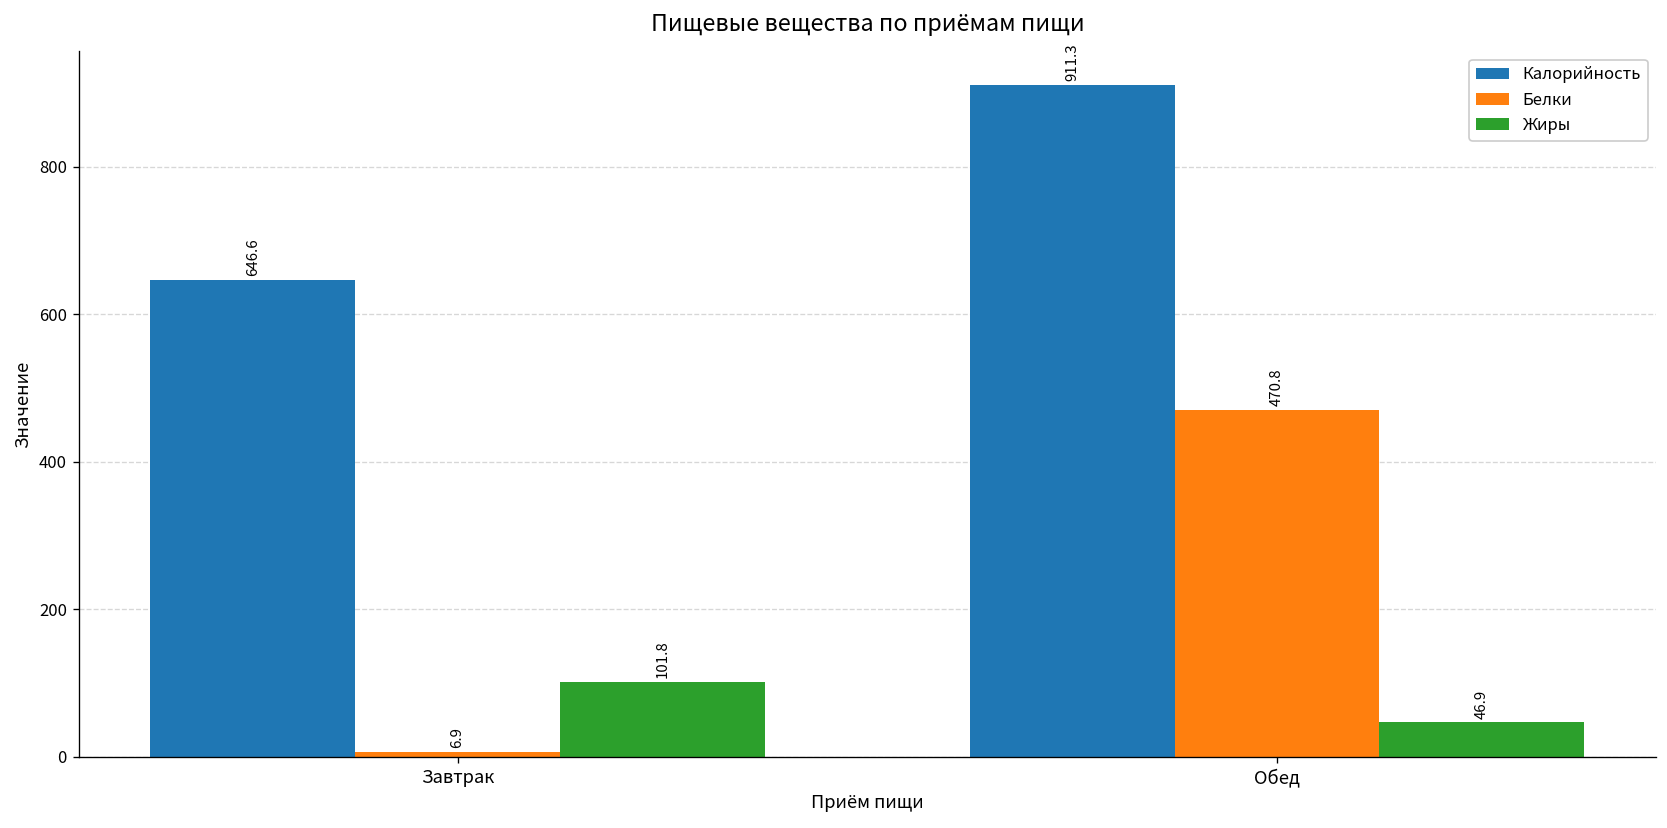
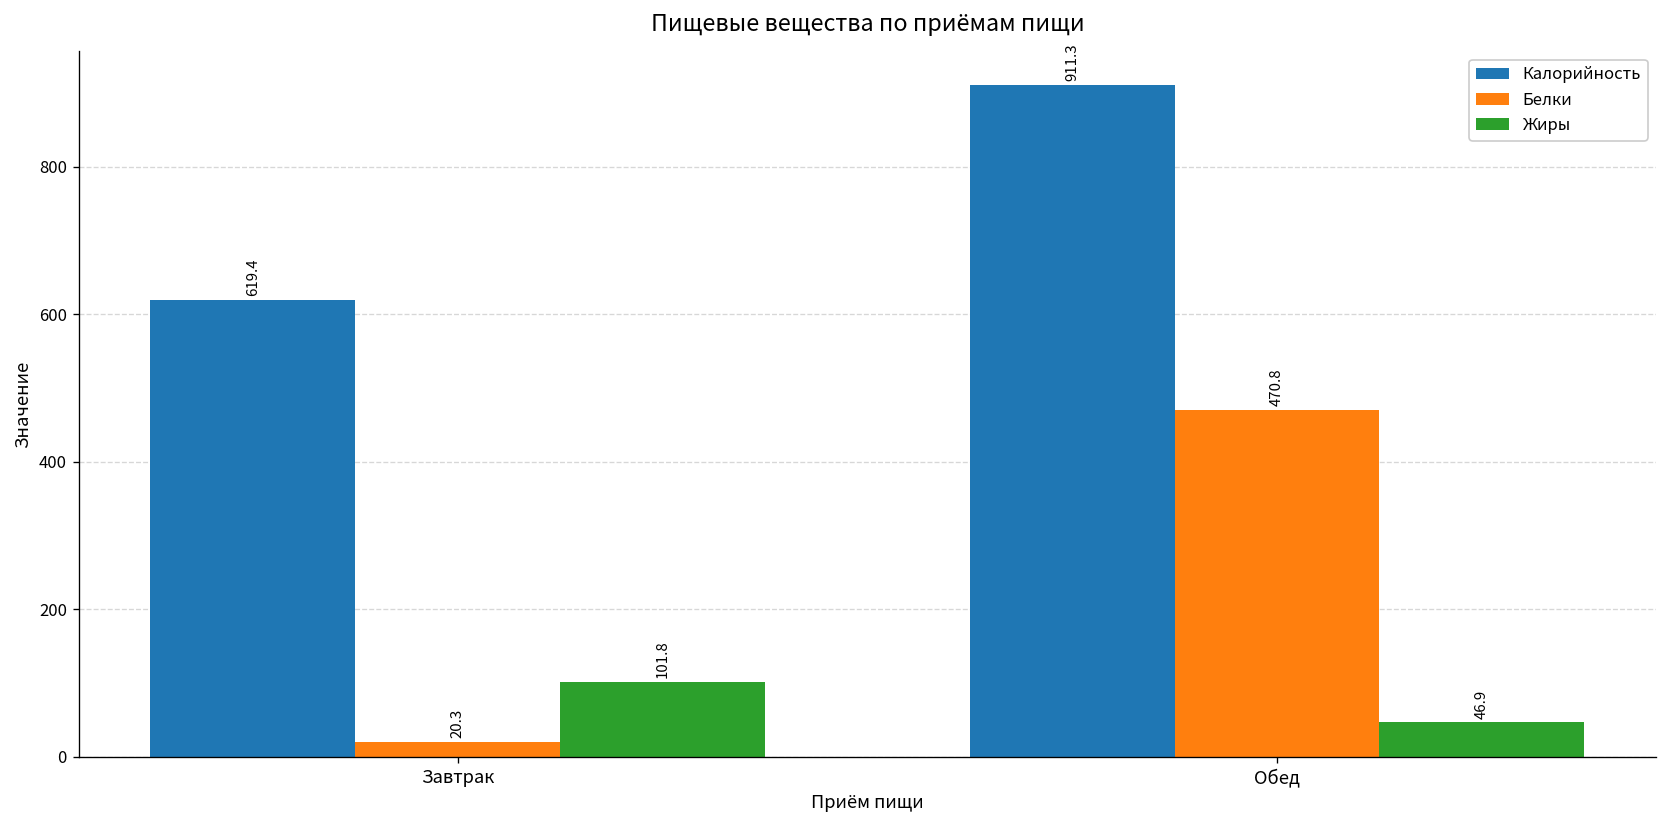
  {
    "Калорийность": {
-     "Завтрак": 646.6,
+     "Завтрак": 619.4,
      "Обед": 911.3
    },
    "Белки": {
-     "Завтрак": 6.9,
+     "Завтрак": 20.3,
      "Обед": 470.8
    },
    "Жиры": {
      "Завтрак": 101.8,
      "Обед": 46.9
    }
  }
